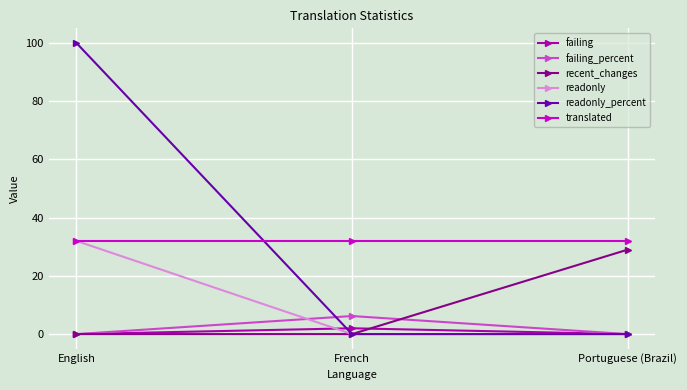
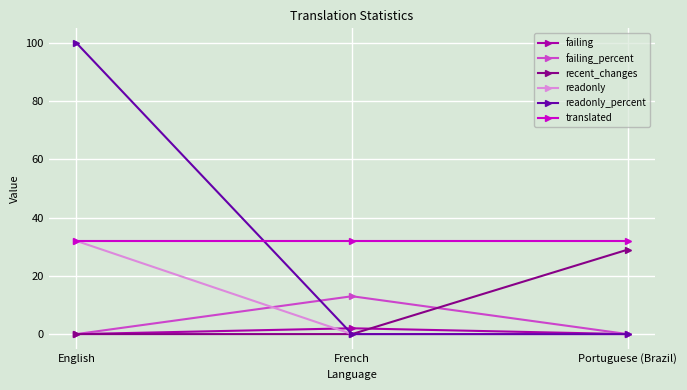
  {
    "failing_percent": {
-     "French": 6
+     "French": 13
    }
  }
